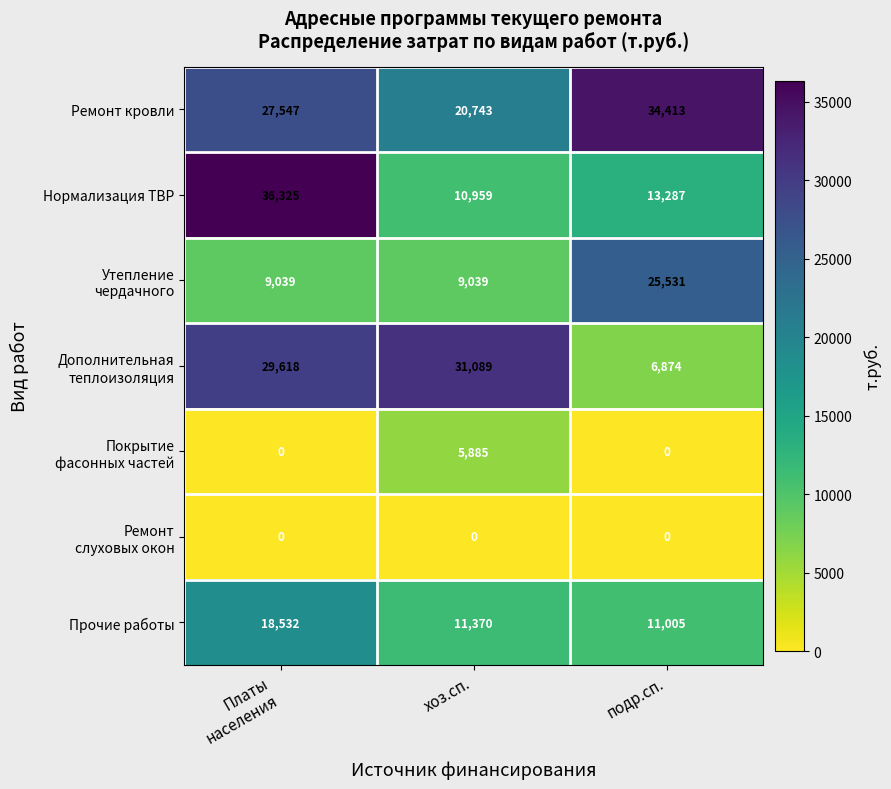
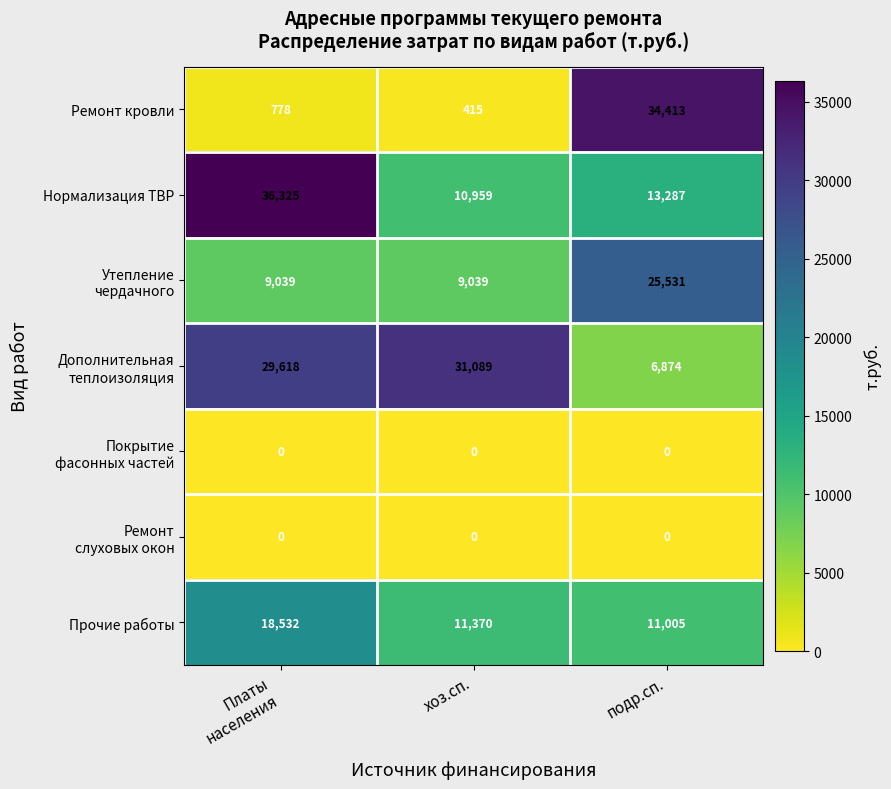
  {
    "Ремонт кровли": {
-     "Платы населения": "27,547",
-     "хоз.сп.": "20,743",
+     "Платы населения": "778",
+     "хоз.сп.": "415",
      "подр.сп.": "34,413"
    },
    "Нормализация ТВР": {
      "Платы населения": "36,325",
      "хоз.сп.": "10,959",
      "подр.сп.": "13,287"
    },
    "Утепление чердачного": {
      "Платы населения": "9,039",
      "хоз.сп.": "9,039",
      "подр.сп.": "25,531"
    },
    "Дополнительная теплоизоляция": {
      "Платы населения": "29,618",
      "хоз.сп.": "31,089",
      "подр.сп.": "6,874"
    },
    "Покрытие фасонных частей": {
      "Платы населения": "0",
-     "хоз.сп.": "5,885",
+     "хоз.сп.": "0",
      "подр.сп.": "0"
    },
    "Ремонт слуховых окон": {
      "Платы населения": "0",
      "хоз.сп.": "0",
      "подр.сп.": "0"
    },
    "Прочие работы": {
      "Платы населения": "18,532",
      "хоз.сп.": "11,370",
      "подр.сп.": "11,005"
    }
  }
